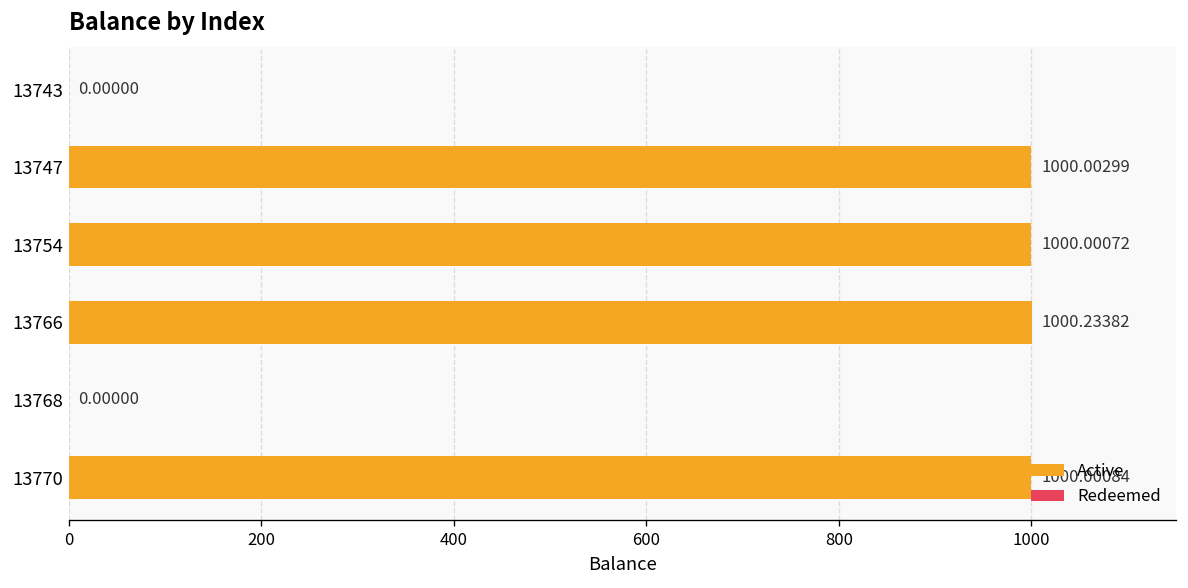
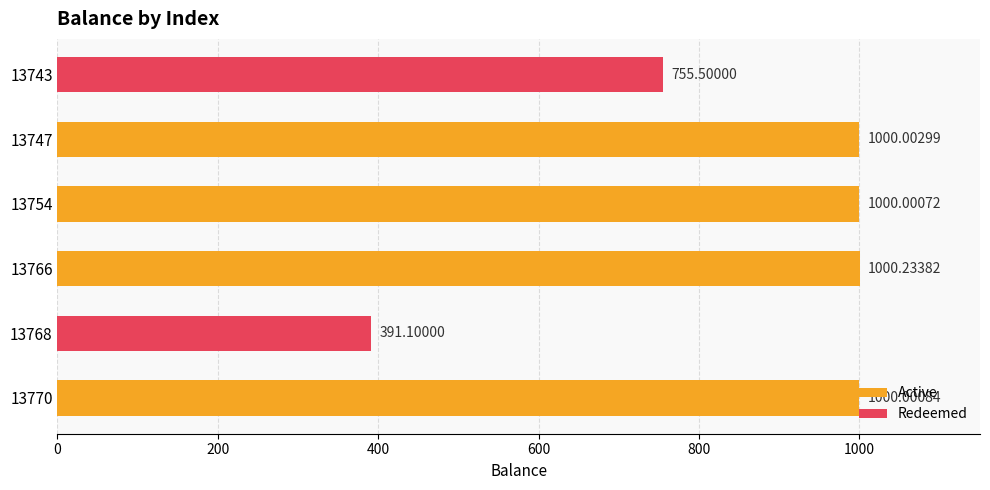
  {
-   "13743": 0.00000,
+   "13743": 755.50000,
    "13747": 1000.00299,
    "13754": 1000.00072,
    "13766": 1000.23382,
-   "13768": 0.00000,
+   "13768": 391.10000,
    "13770": 1000.00084
  }
